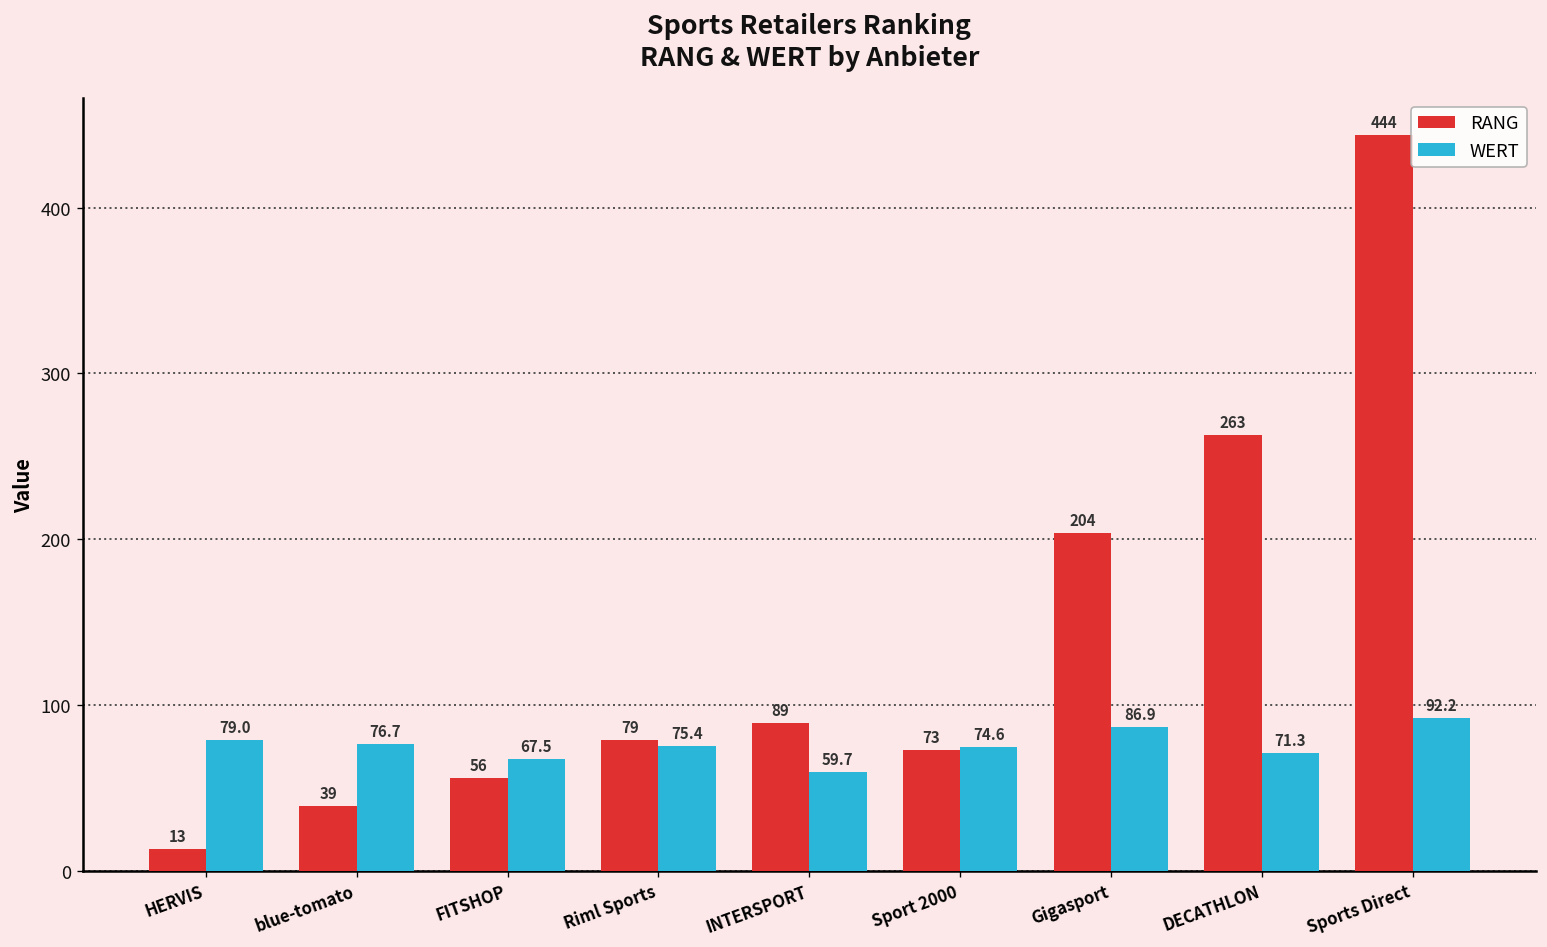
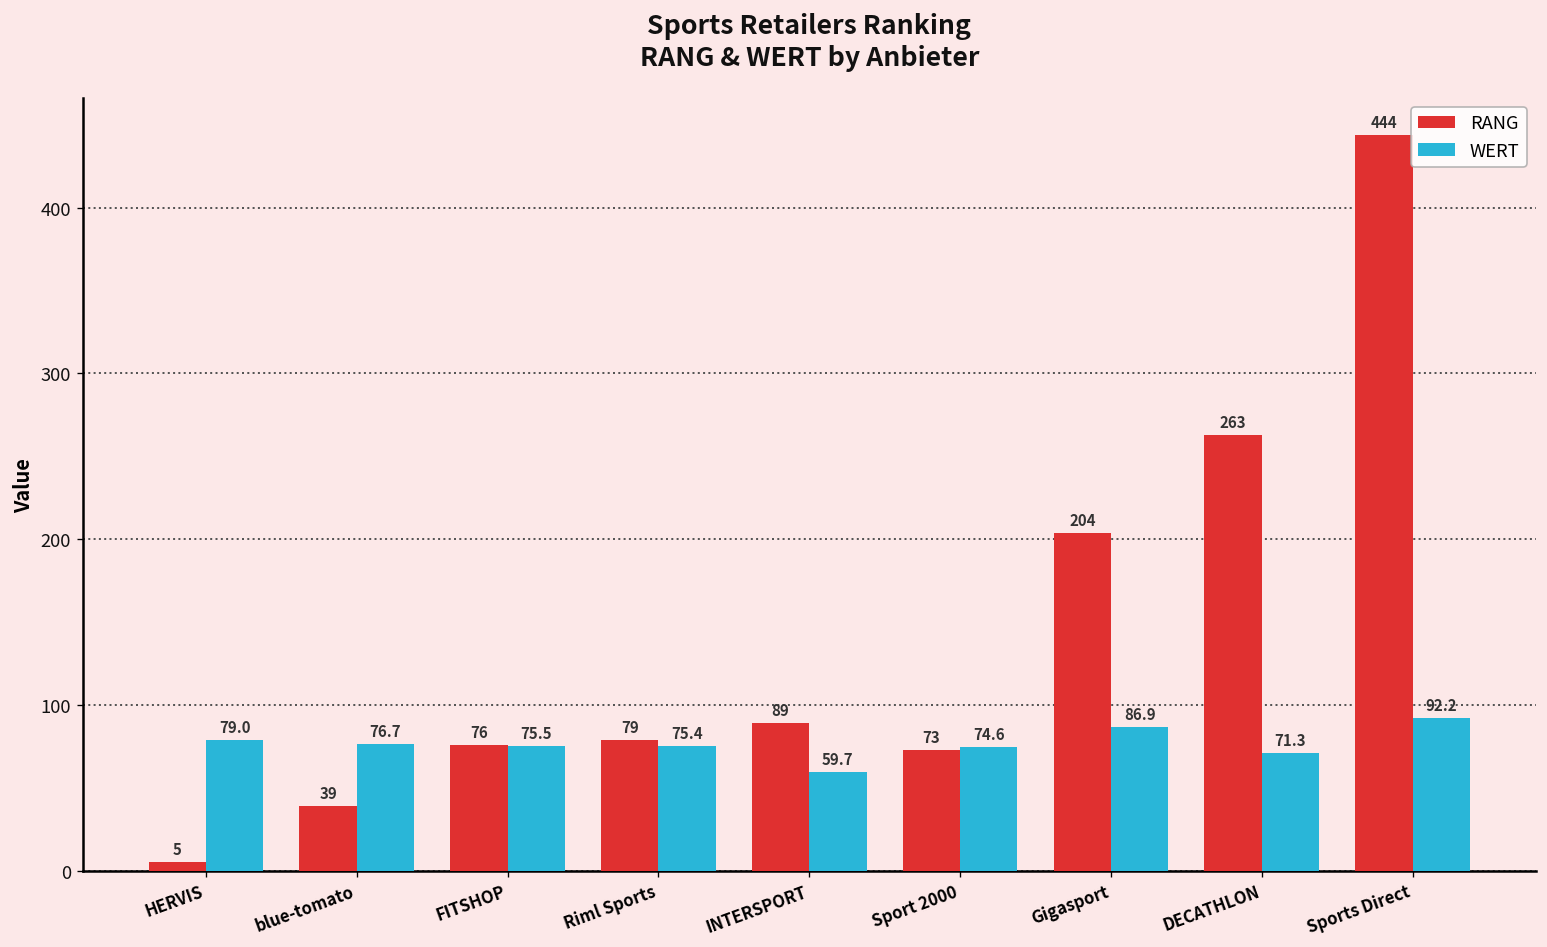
  {
    "RANG": {
-     "HERVIS": 13,
+     "HERVIS": 5,
      "blue-tomato": 39,
-     "FITSHOP": 56,
+     "FITSHOP": 76,
      "Riml Sports": 79,
      "INTERSPORT": 89,
      "Sport 2000": 73,
      "Gigasport": 204,
      "DECATHLON": 263,
      "Sports Direct": 444
    },
    "WERT": {
      "HERVIS": 79.0,
      "blue-tomato": 76.7,
-     "FITSHOP": 67.5,
+     "FITSHOP": 75.5,
      "Riml Sports": 75.4,
      "INTERSPORT": 59.7,
      "Sport 2000": 74.6,
      "Gigasport": 86.9,
      "DECATHLON": 71.3,
      "Sports Direct": 92.2
    }
  }
